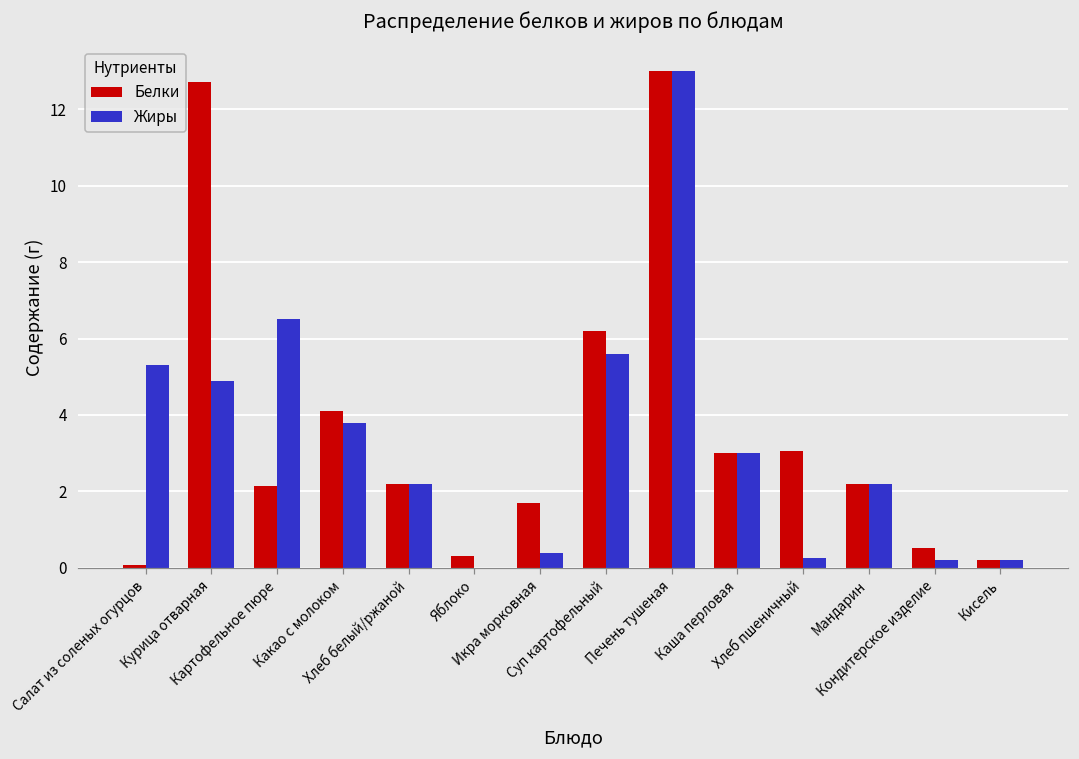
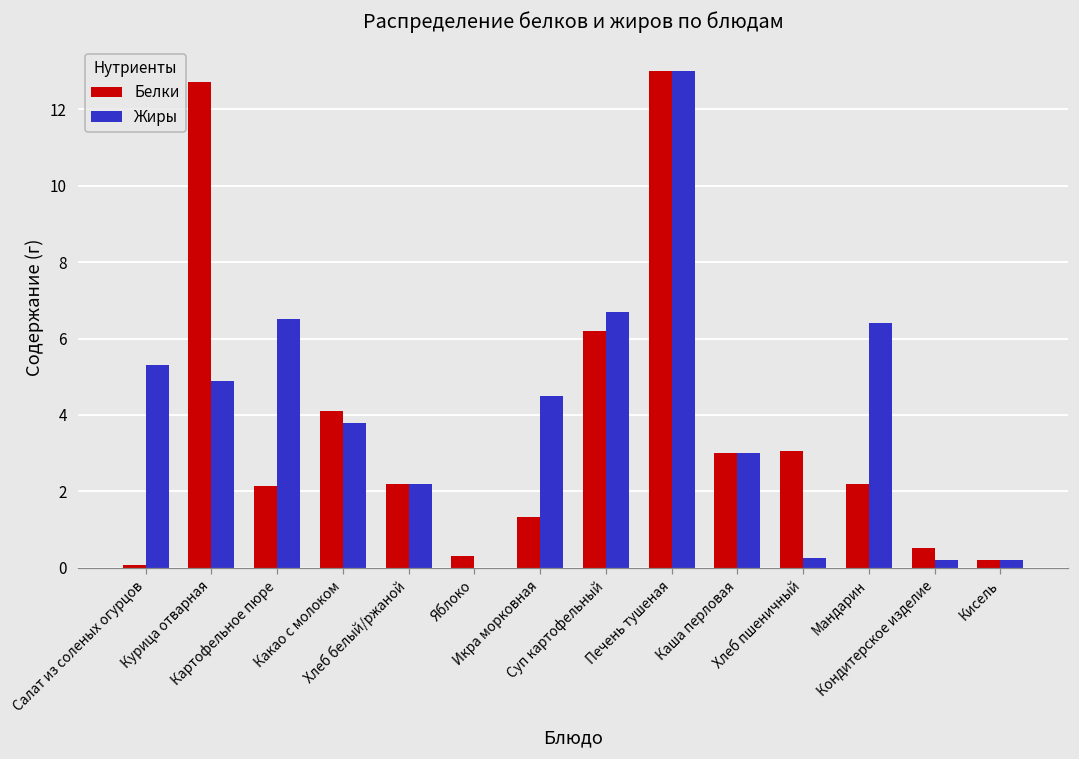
  {
    "Белки": {
      "Салат из соленых огурцов": 0.1,
      "Курица отварная": 12.7,
      "Картофельное пюре": 2.2,
      "Какао с молоком": 4.1,
      "Хлеб белый/ржаной": 2.2,
      "Яблоко": 0.3,
-     "Икра морковная": 1.7,
+     "Икра морковная": 1.3,
      "Суп картофельный": 6.2,
      "Печень тушеная": 13.0,
      "Каша перловая": 3.0,
      "Хлеб пшеничный": 3.1,
      "Мандарин": 2.2,
      "Кондитерское изделие": 0.5,
      "Кисель": 0.2
    },
    "Жиры": {
      "Салат из соленых огурцов": 5.3,
      "Курица отварная": 4.9,
      "Картофельное пюре": 6.5,
      "Какао с молоком": 3.8,
      "Хлеб белый/ржаной": 2.2,
      "Яблоко": 0.0,
-     "Икра морковная": 0.4,
-     "Суп картофельный": 5.6,
+     "Икра морковная": 4.5,
+     "Суп картофельный": 6.7,
      "Печень тушеная": 13.0,
      "Каша перловая": 3.0,
      "Хлеб пшеничный": 0.3,
-     "Мандарин": 2.2,
+     "Мандарин": 6.4,
      "Кондитерское изделие": 0.2,
      "Кисель": 0.2
    }
  }
